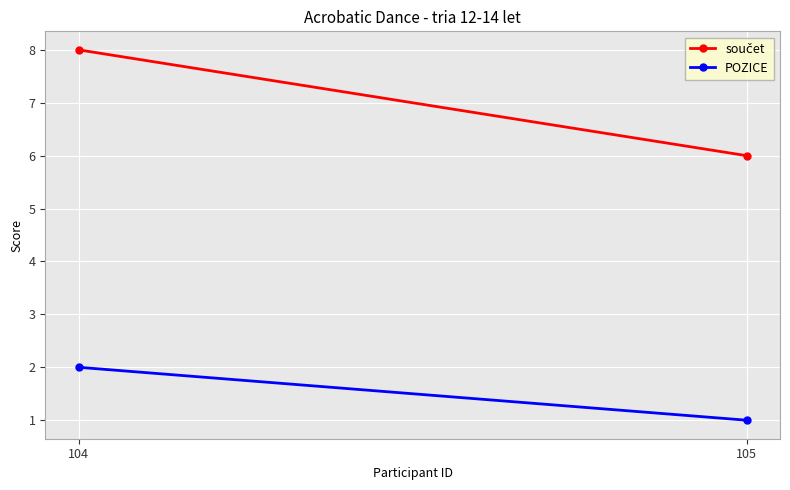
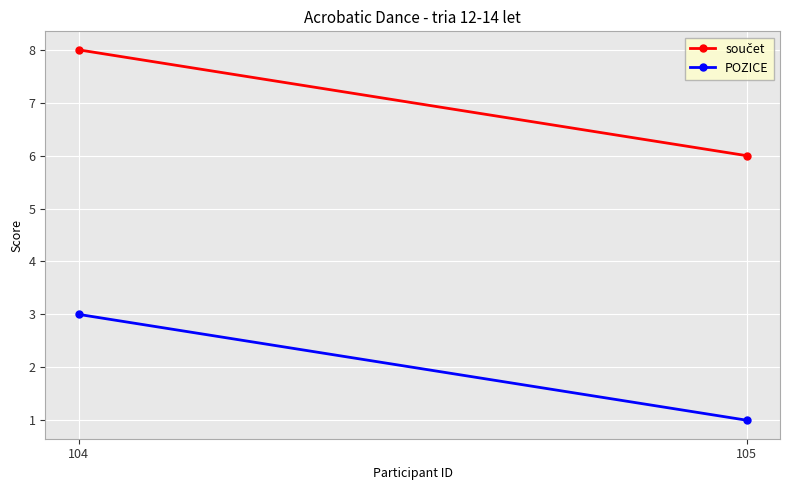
  {
    "součet": {
      "104": 8,
      "105": 6
    },
    "POZICE": {
-     "104": 2,
+     "104": 3,
      "105": 1
    }
  }
